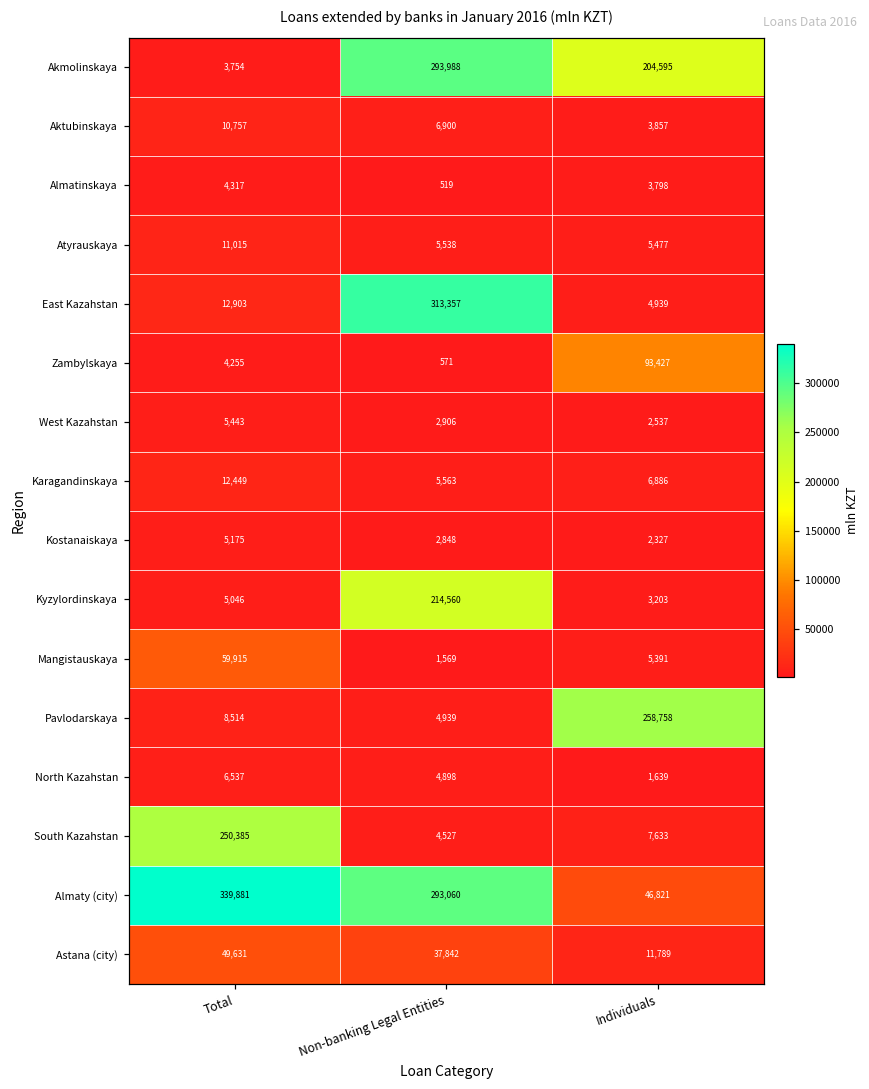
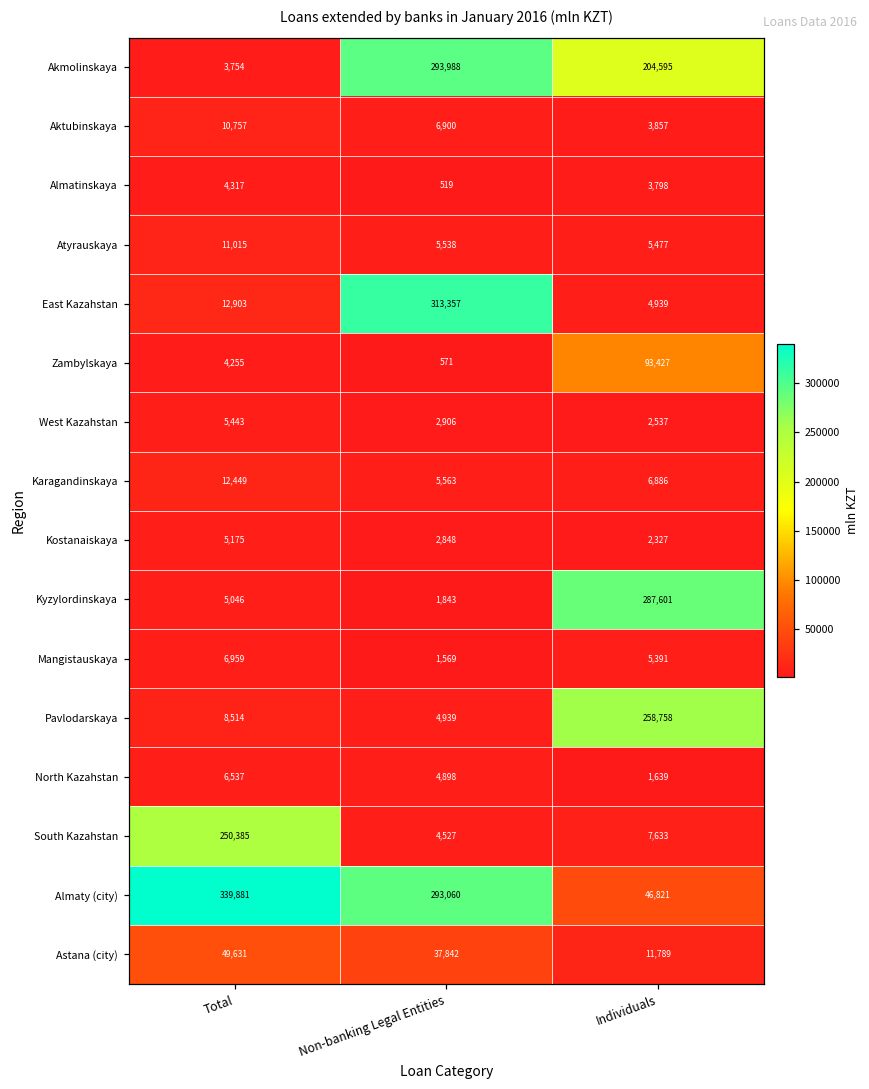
  {
    "Akmolinskaya": {
      "Total": "3,754",
      "Non-banking Legal Entities": "293,988",
      "Individuals": "204,595"
    },
    "Aktubinskaya": {
      "Total": "10,757",
      "Non-banking Legal Entities": "6,900",
      "Individuals": "3,857"
    },
    "Almatinskaya": {
      "Total": "4,317",
      "Non-banking Legal Entities": "519",
      "Individuals": "3,798"
    },
    "Atyrauskaya": {
      "Total": "11,015",
      "Non-banking Legal Entities": "5,538",
      "Individuals": "5,477"
    },
    "East Kazahstan": {
      "Total": "12,903",
      "Non-banking Legal Entities": "313,357",
      "Individuals": "4,939"
    },
    "Zambylskaya": {
      "Total": "4,255",
      "Non-banking Legal Entities": "571",
      "Individuals": "93,427"
    },
    "West Kazahstan": {
      "Total": "5,443",
      "Non-banking Legal Entities": "2,906",
      "Individuals": "2,537"
    },
    "Karagandinskaya": {
      "Total": "12,449",
      "Non-banking Legal Entities": "5,563",
      "Individuals": "6,886"
    },
    "Kostanaiskaya": {
      "Total": "5,175",
      "Non-banking Legal Entities": "2,848",
      "Individuals": "2,327"
    },
    "Kyzylordinskaya": {
      "Total": "5,046",
-     "Non-banking Legal Entities": "214,560",
-     "Individuals": "3,203"
+     "Non-banking Legal Entities": "1,843",
+     "Individuals": "287,601"
    },
    "Mangistauskaya": {
-     "Total": "59,915",
+     "Total": "6,959",
      "Non-banking Legal Entities": "1,569",
      "Individuals": "5,391"
    },
    "Pavlodarskaya": {
      "Total": "8,514",
      "Non-banking Legal Entities": "4,939",
      "Individuals": "258,758"
    },
    "North Kazahstan": {
      "Total": "6,537",
      "Non-banking Legal Entities": "4,898",
      "Individuals": "1,639"
    },
    "South Kazahstan": {
      "Total": "250,385",
      "Non-banking Legal Entities": "4,527",
      "Individuals": "7,633"
    },
    "Almaty (city)": {
      "Total": "339,881",
      "Non-banking Legal Entities": "293,060",
      "Individuals": "46,821"
    },
    "Astana (city)": {
      "Total": "49,631",
      "Non-banking Legal Entities": "37,842",
      "Individuals": "11,789"
    }
  }
